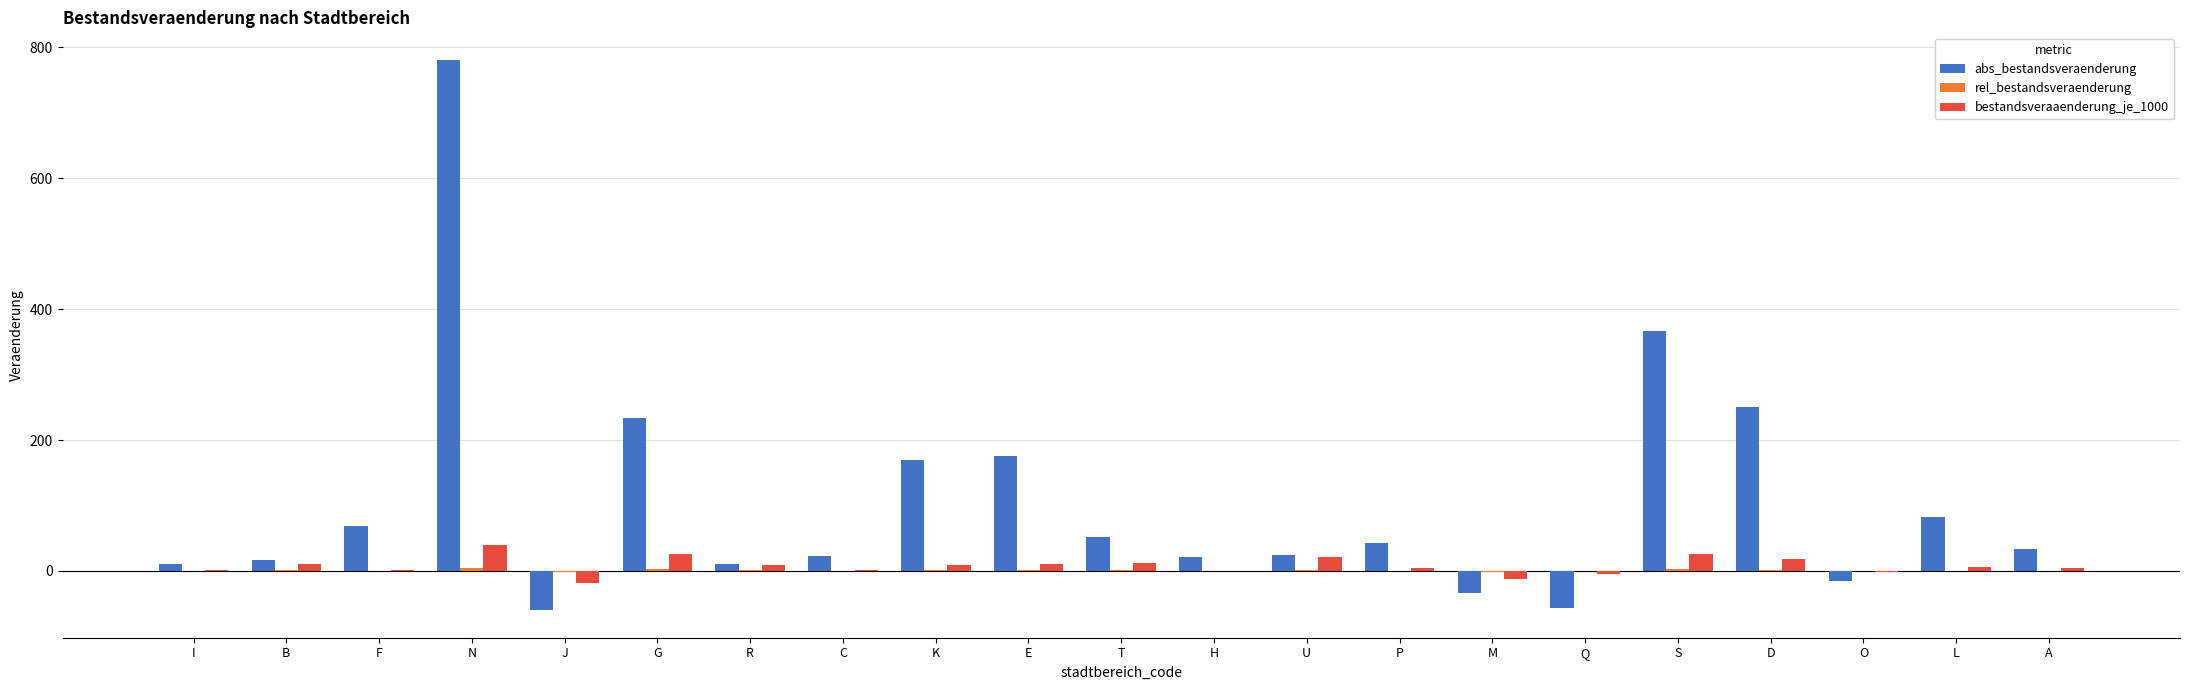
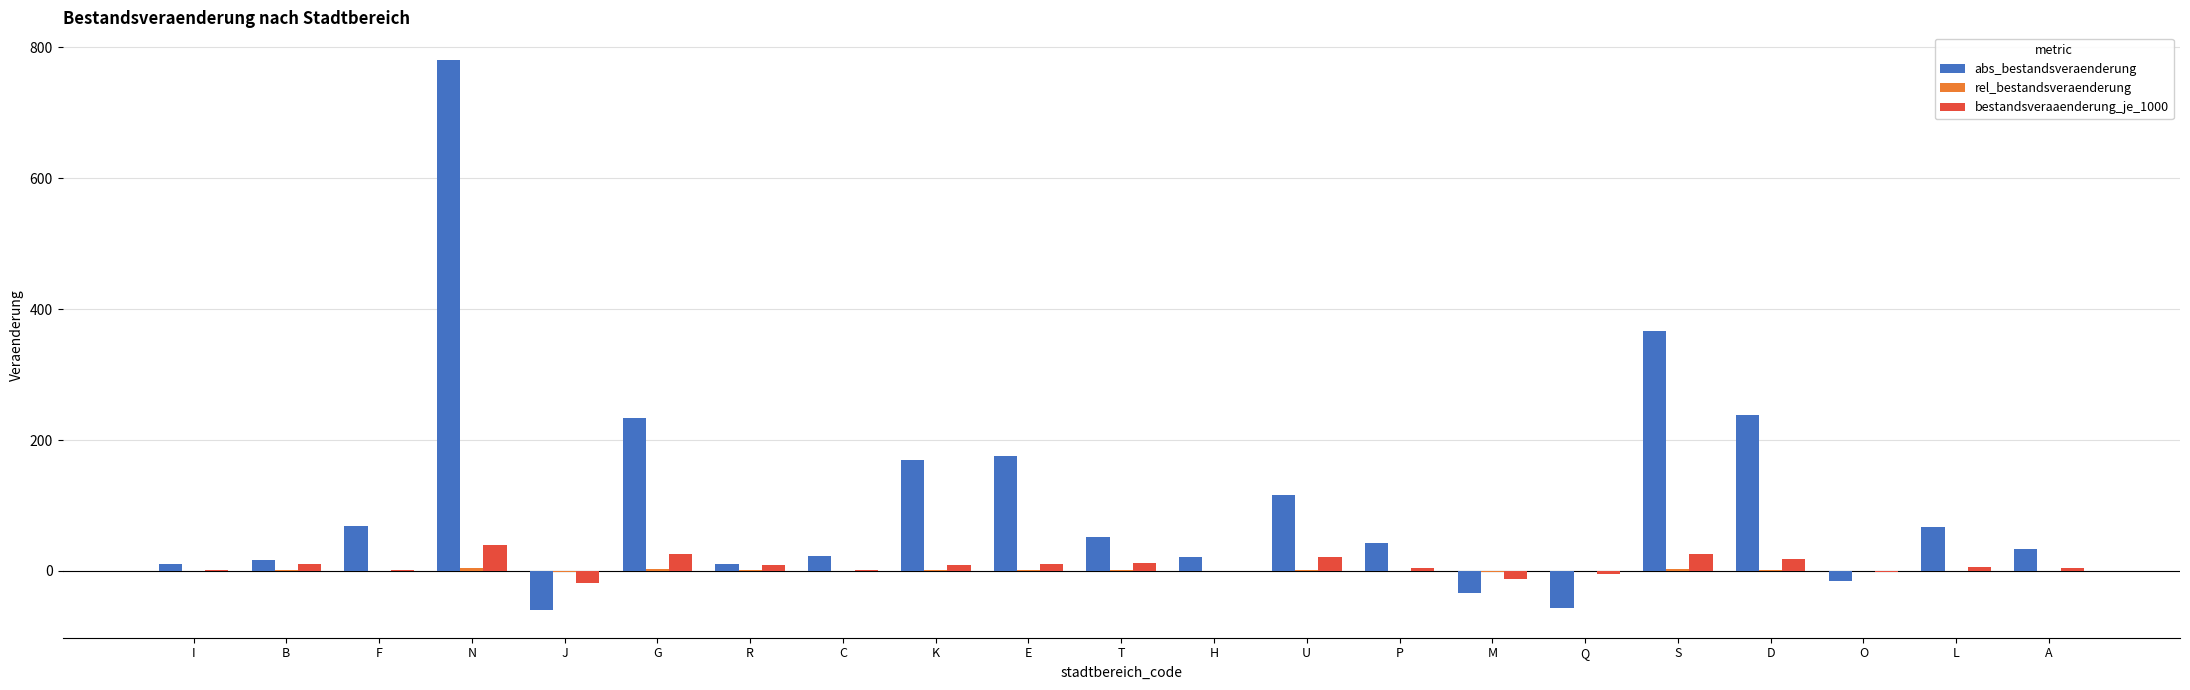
  {
    "abs_bestandsveraenderung": {
      "I": 10,
      "B": 20,
      "F": 70,
      "N": 780,
      "J": -60,
      "G": 230,
      "R": 10,
      "C": 20,
      "K": 170,
      "E": 180,
      "T": 50,
      "H": 20,
-     "U": 30,
+     "U": 120,
      "P": 40,
      "M": -30,
      "Q": -60,
      "S": 370,
-     "D": 250,
+     "D": 240,
      "O": -20,
-     "L": 80,
+     "L": 70,
      "A": 30
    }
  }
